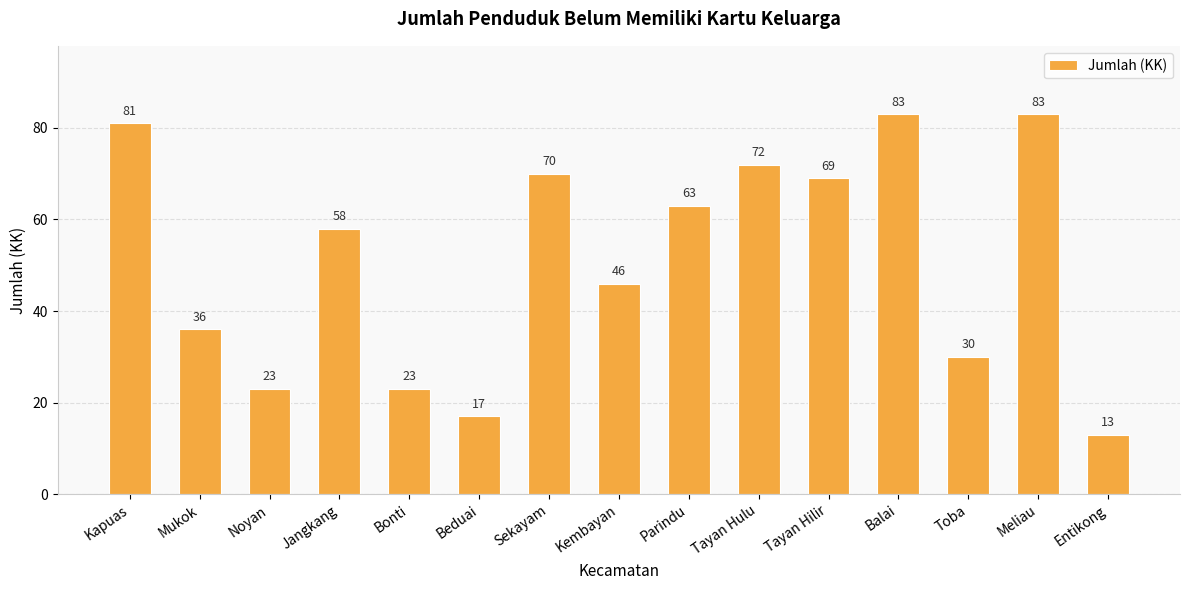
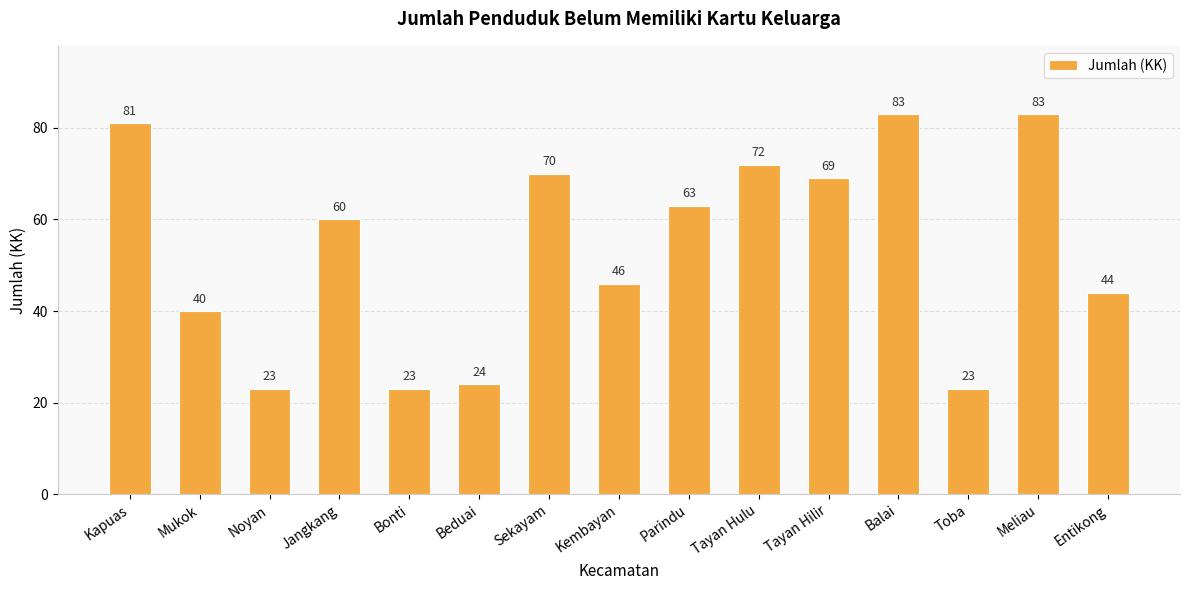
  {
    "Kapuas": 81,
-   "Mukok": 36,
+   "Mukok": 40,
    "Noyan": 23,
-   "Jangkang": 58,
+   "Jangkang": 60,
    "Bonti": 23,
-   "Beduai": 17,
+   "Beduai": 24,
    "Sekayam": 70,
    "Kembayan": 46,
    "Parindu": 63,
    "Tayan Hulu": 72,
    "Tayan Hilir": 69,
    "Balai": 83,
-   "Toba": 30,
+   "Toba": 23,
    "Meliau": 83,
-   "Entikong": 13
+   "Entikong": 44
  }
